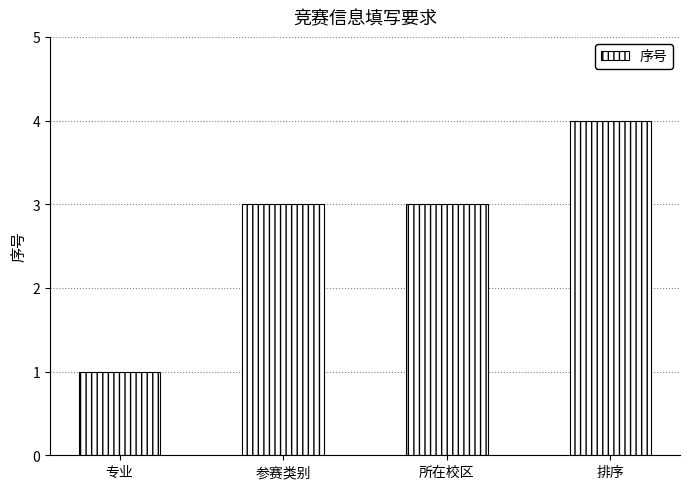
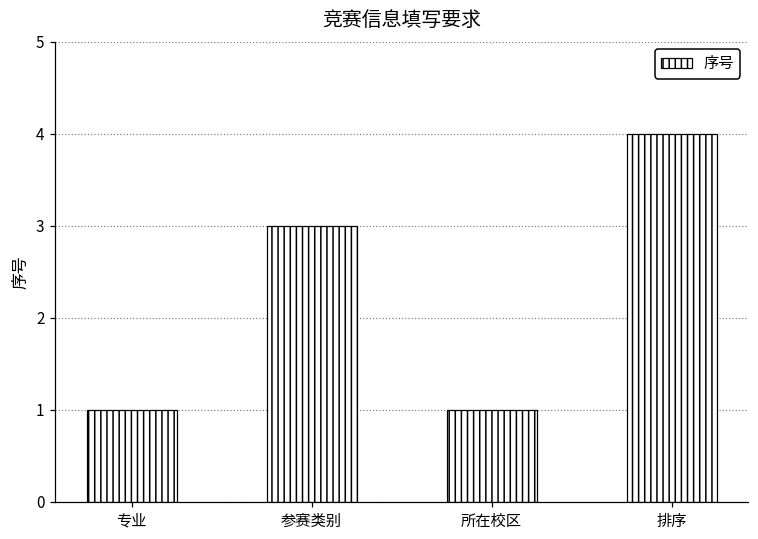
  {
    "专业": 1,
    "参赛类别": 3,
-   "所在校区": 3,
+   "所在校区": 1,
    "排序": 4
  }
